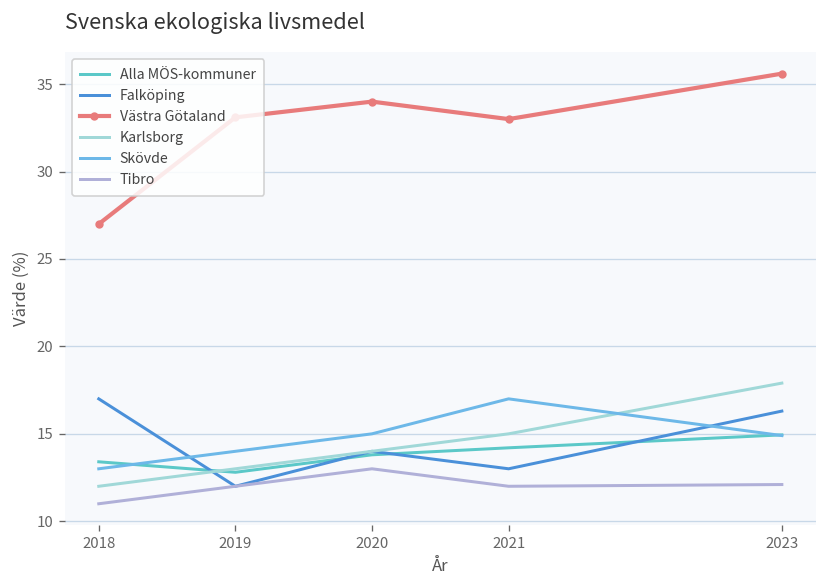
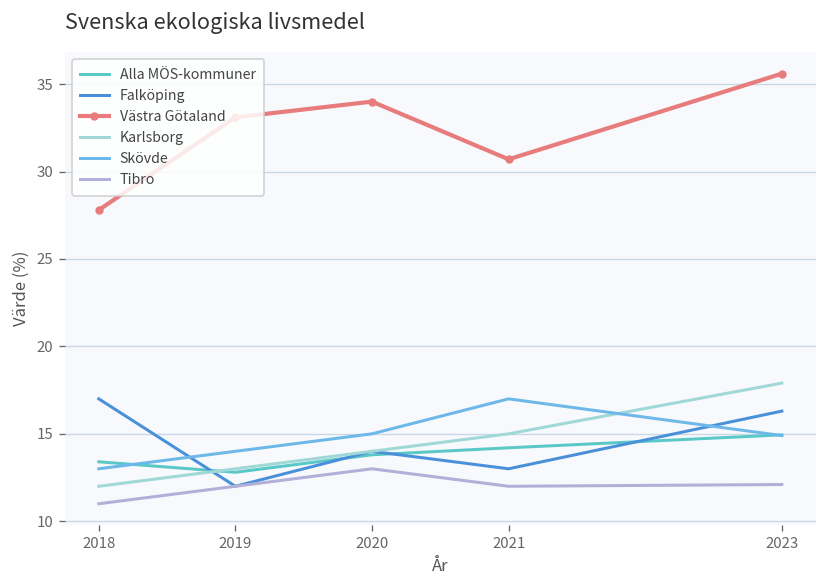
  {
    "Västra Götaland": {
-     "2018": 27.0,
+     "2018": 27.8,
      "2020": 34.0,
-     "2021": 33.0,
+     "2021": 30.7,
      "2023": 35.6
    }
  }
